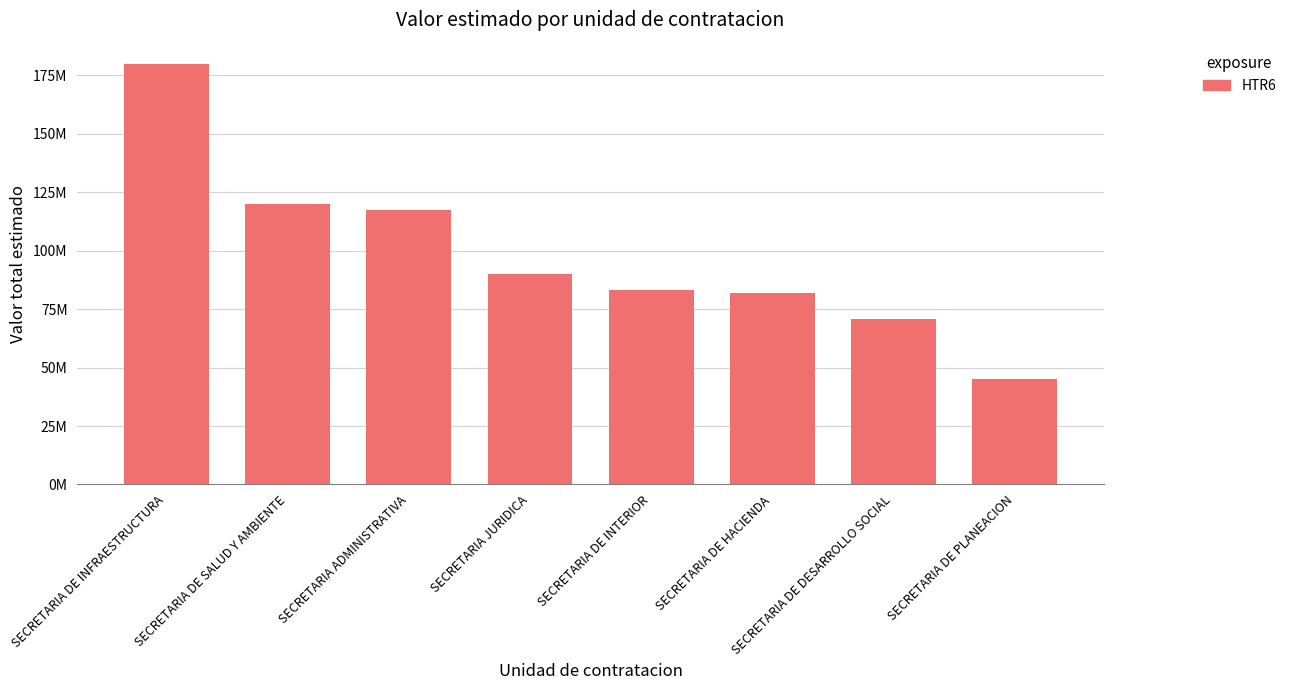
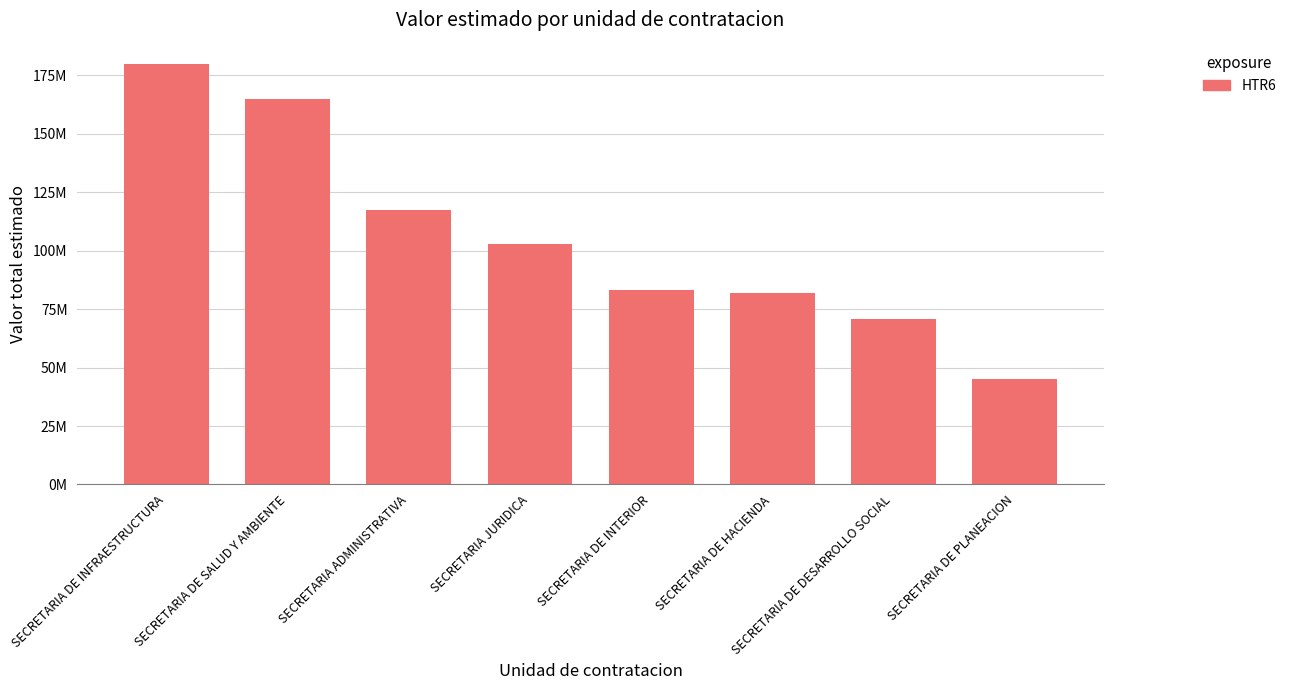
  {
    "SECRETARIA DE INFRAESTRUCTURA": 180000000,
-   "SECRETARIA DE SALUD Y AMBIENTE": 120000000,
+   "SECRETARIA DE SALUD Y AMBIENTE": 165000000,
    "SECRETARIA ADMINISTRATIVA": 118000000,
-   "SECRETARIA JURIDICA": 90000000,
+   "SECRETARIA JURIDICA": 103000000,
    "SECRETARIA DE INTERIOR": 83000000,
    "SECRETARIA DE HACIENDA": 82000000,
    "SECRETARIA DE DESARROLLO SOCIAL": 71000000,
    "SECRETARIA DE PLANEACION": 45000000
  }
